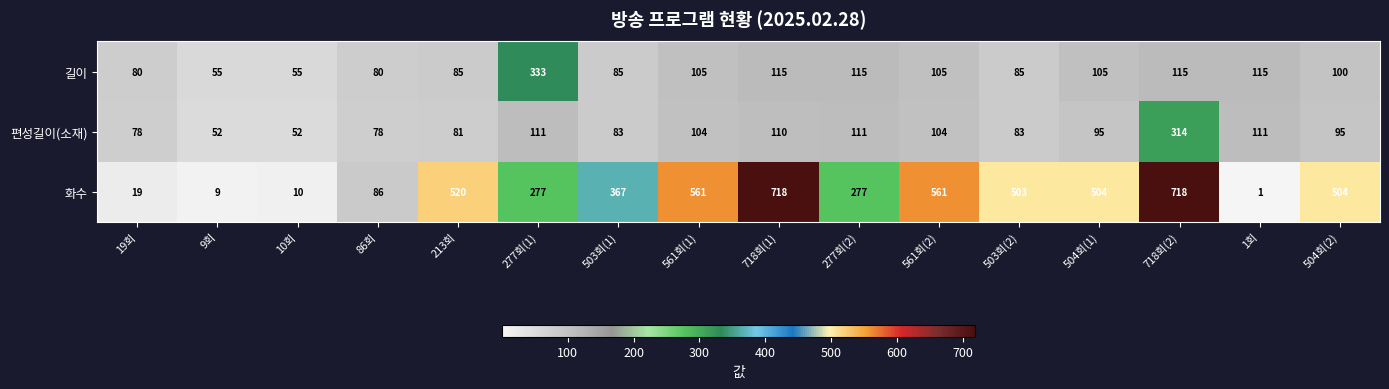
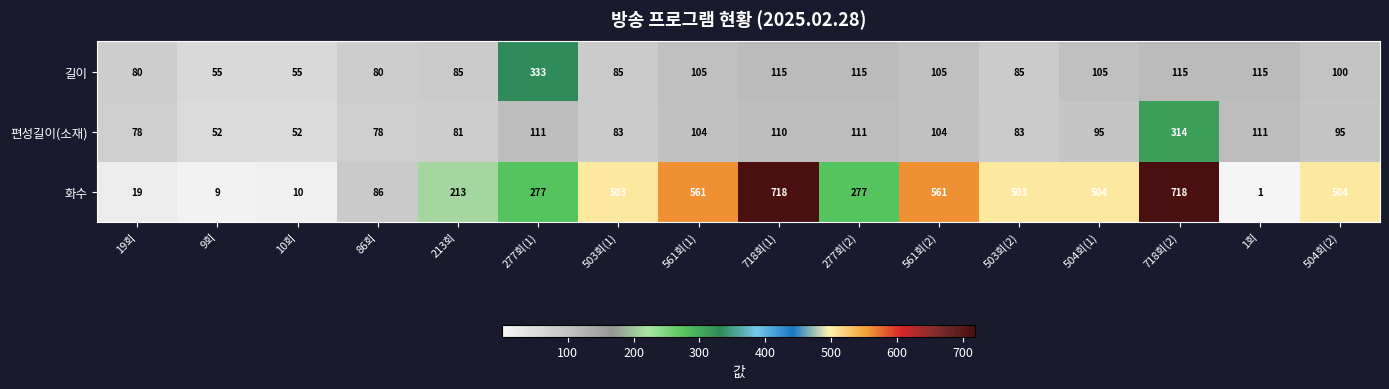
  {
    "길이": {
      "19회": 80,
      "9회": 55,
      "10회": 55,
      "86회": 80,
      "213회": 85,
      "277회(1)": 333,
      "503회(1)": 85,
      "561회(1)": 105,
      "718회(1)": 115,
      "277회(2)": 115,
      "561회(2)": 105,
      "503회(2)": 85,
      "504회(1)": 105,
      "718회(2)": 115,
      "1회": 115,
      "504회(2)": 100
    },
    "편성길이(소재)": {
      "19회": 78,
      "9회": 52,
      "10회": 52,
      "86회": 78,
      "213회": 81,
      "277회(1)": 111,
      "503회(1)": 83,
      "561회(1)": 104,
      "718회(1)": 110,
      "277회(2)": 111,
      "561회(2)": 104,
      "503회(2)": 83,
      "504회(1)": 95,
      "718회(2)": 314,
      "1회": 111,
      "504회(2)": 95
    },
    "화수": {
      "19회": 19,
      "9회": 9,
      "10회": 10,
      "86회": 86,
-     "213회": 520,
+     "213회": 213,
      "277회(1)": 277,
-     "503회(1)": 367,
+     "503회(1)": 503,
      "561회(1)": 561,
      "718회(1)": 718,
      "277회(2)": 277,
      "561회(2)": 561,
      "503회(2)": 503,
      "504회(1)": 504,
      "718회(2)": 718,
      "1회": 1,
      "504회(2)": 504
    }
  }
